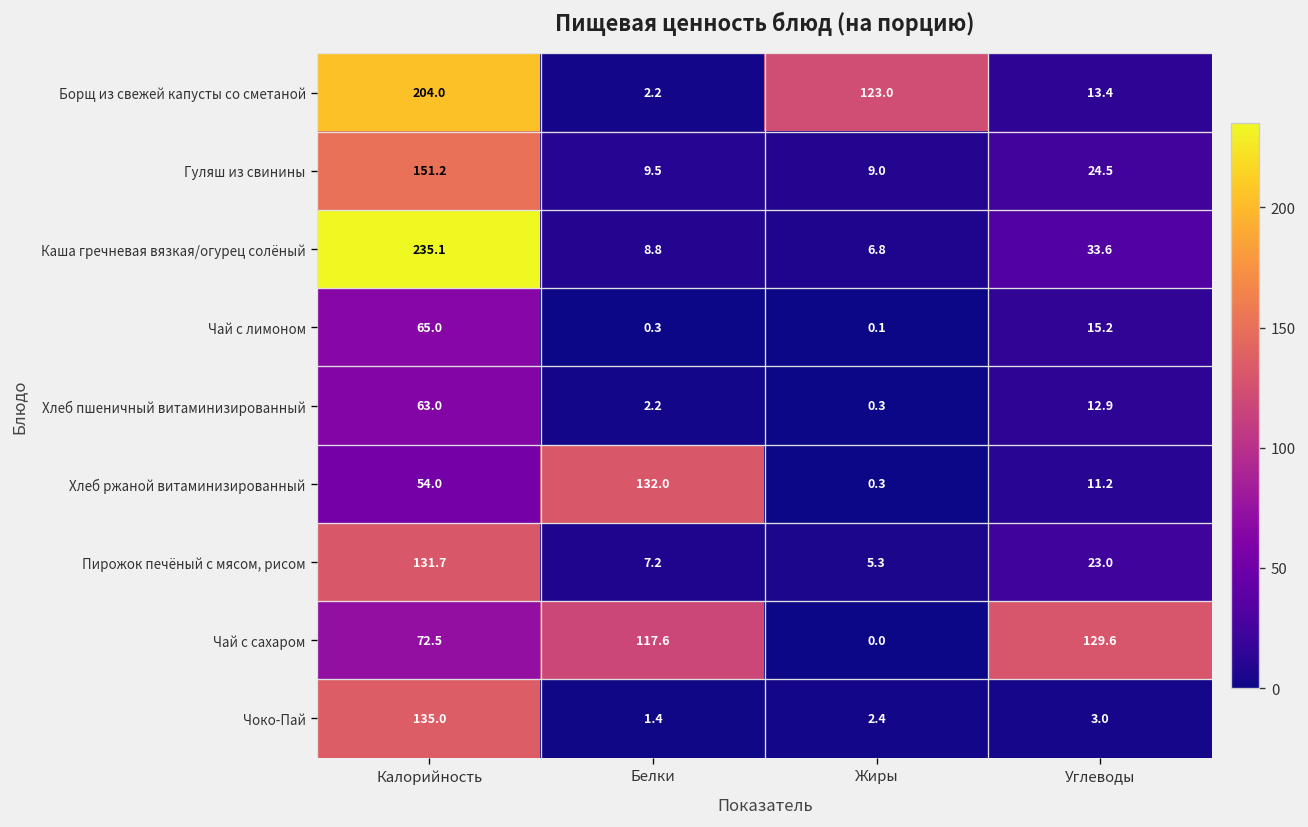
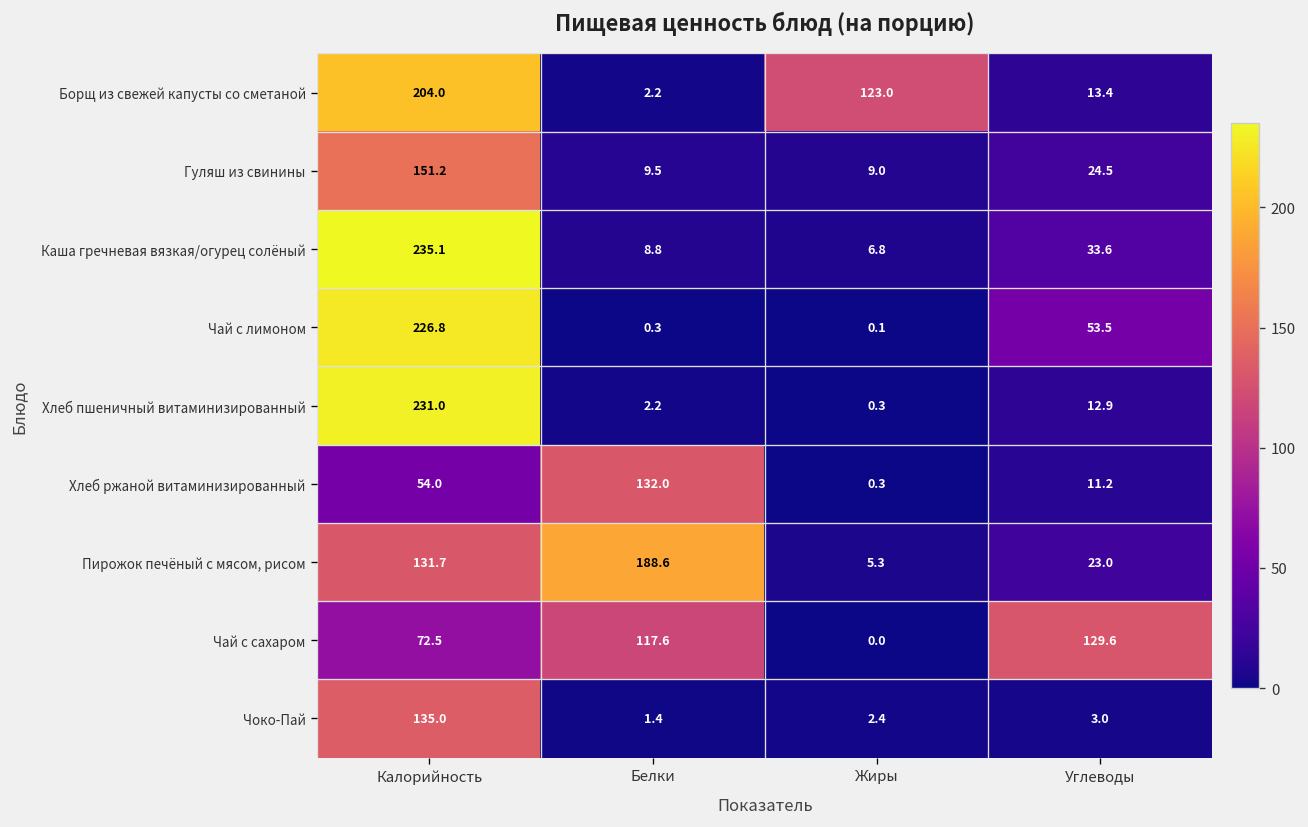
  {
    "Борщ из свежей капусты со сметаной": {
      "Калорийность": 204.0,
      "Белки": 2.2,
      "Жиры": 123.0,
      "Углеводы": 13.4
    },
    "Гуляш из свинины": {
      "Калорийность": 151.2,
      "Белки": 9.5,
      "Жиры": 9.0,
      "Углеводы": 24.5
    },
    "Каша гречневая вязкая/огурец солёный": {
      "Калорийность": 235.1,
      "Белки": 8.8,
      "Жиры": 6.8,
      "Углеводы": 33.6
    },
    "Чай с лимоном": {
-     "Калорийность": 65.0,
+     "Калорийность": 226.8,
      "Белки": 0.3,
      "Жиры": 0.1,
-     "Углеводы": 15.2
+     "Углеводы": 53.5
    },
    "Хлеб пшеничный витаминизированный": {
-     "Калорийность": 63.0,
+     "Калорийность": 231.0,
      "Белки": 2.2,
      "Жиры": 0.3,
      "Углеводы": 12.9
    },
    "Хлеб ржаной витаминизированный": {
      "Калорийность": 54.0,
      "Белки": 132.0,
      "Жиры": 0.3,
      "Углеводы": 11.2
    },
    "Пирожок печёный с мясом, рисом": {
      "Калорийность": 131.7,
-     "Белки": 7.2,
+     "Белки": 188.6,
      "Жиры": 5.3,
      "Углеводы": 23.0
    },
    "Чай с сахаром": {
      "Калорийность": 72.5,
      "Белки": 117.6,
      "Жиры": 0.0,
      "Углеводы": 129.6
    },
    "Чоко-Пай": {
      "Калорийность": 135.0,
      "Белки": 1.4,
      "Жиры": 2.4,
      "Углеводы": 3.0
    }
  }
